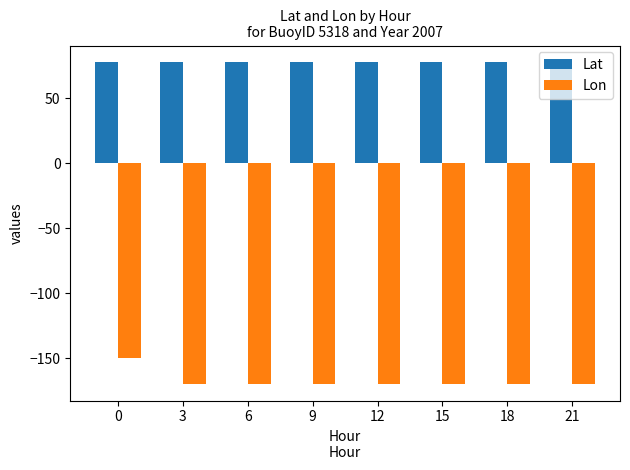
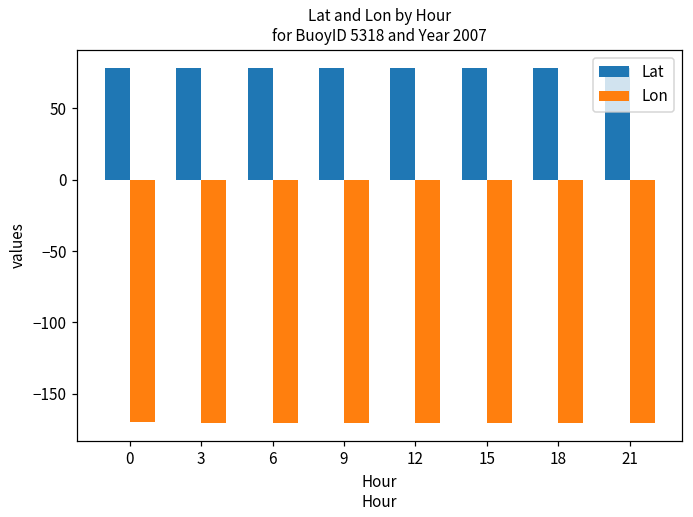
  {
    "Lat": {
      "0": 78,
      "3": 78,
      "6": 78,
      "9": 78,
      "12": 78,
      "15": 78,
      "18": 78
    },
    "Lon": {
-     "0": -150,
+     "0": -170,
      "3": -170,
      "6": -170,
      "9": -170,
      "12": -170,
      "15": -170,
      "18": -170,
      "21": -170
    }
  }
